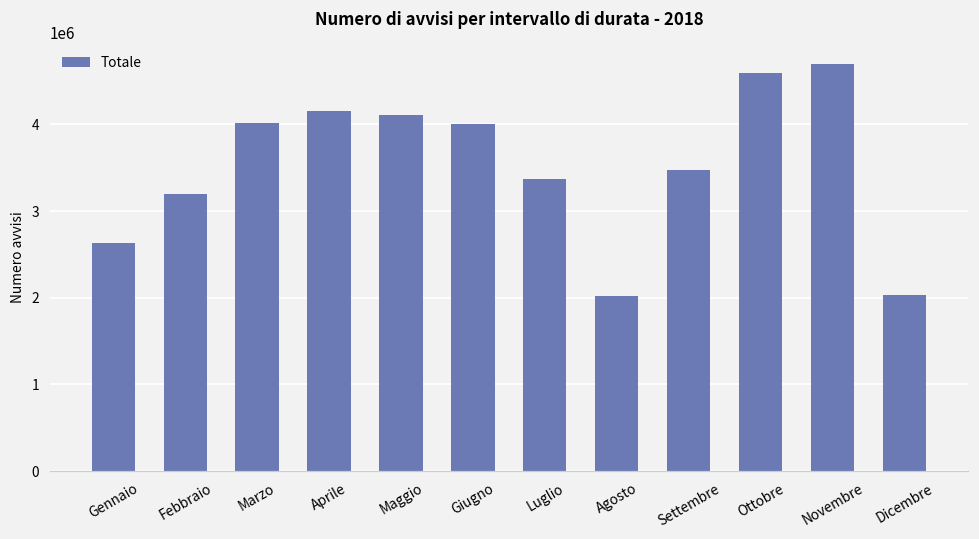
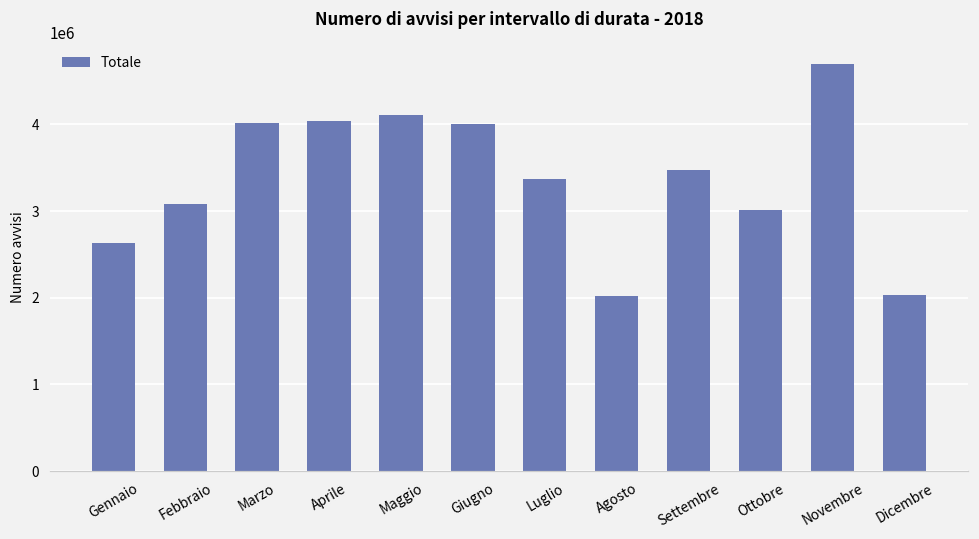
  {
    "Gennaio": 2600000,
-   "Febbraio": 3200000,
+   "Febbraio": 3100000,
    "Marzo": 4000000,
-   "Aprile": 4100000,
+   "Aprile": 4000000,
    "Maggio": 4100000,
    "Giugno": 4000000,
    "Luglio": 3400000,
    "Agosto": 2000000,
    "Settembre": 3500000,
-   "Ottobre": 4600000,
+   "Ottobre": 3000000,
    "Novembre": 4700000,
    "Dicembre": 2000000
  }
